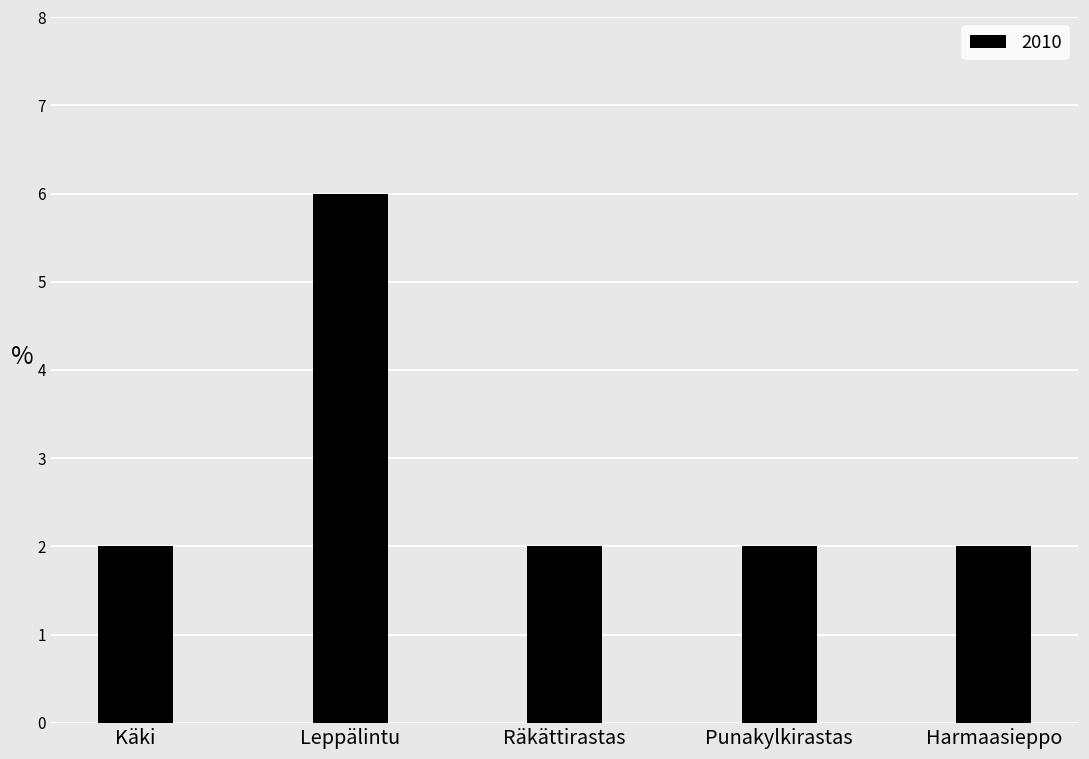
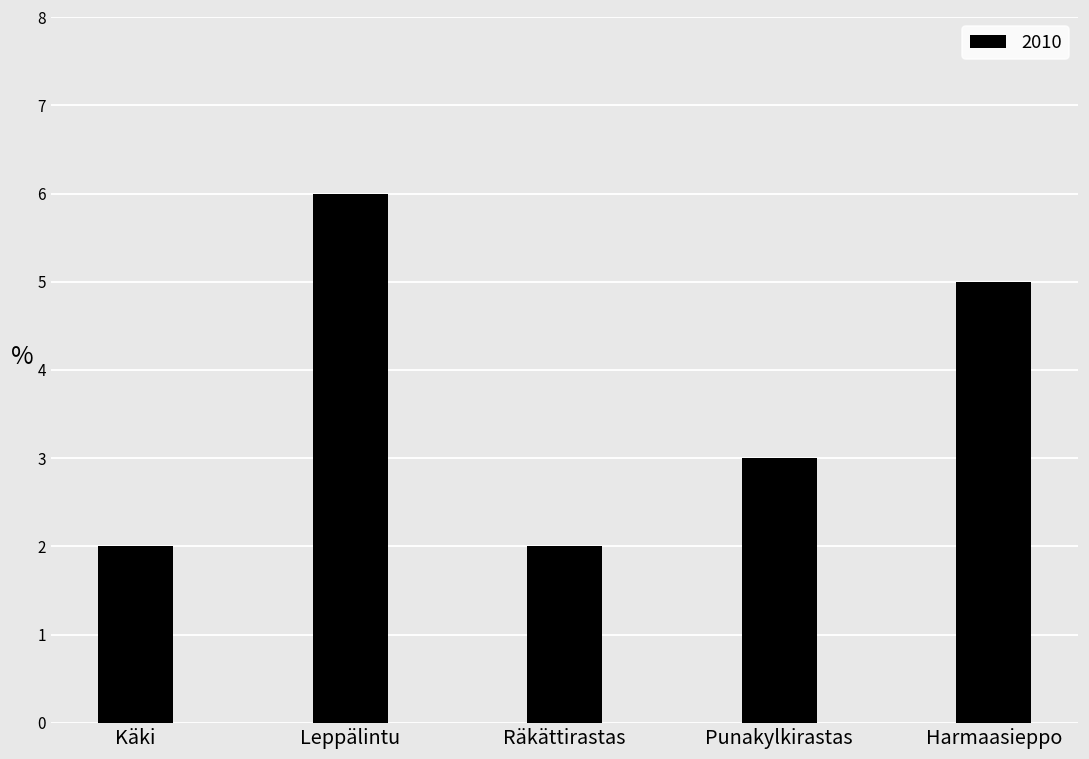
  {
    "Käki": 2,
    "Leppälintu": 6,
    "Räkättirastas": 2,
-   "Punakylkirastas": 2,
-   "Harmaasieppo": 2
+   "Punakylkirastas": 3,
+   "Harmaasieppo": 5
  }
